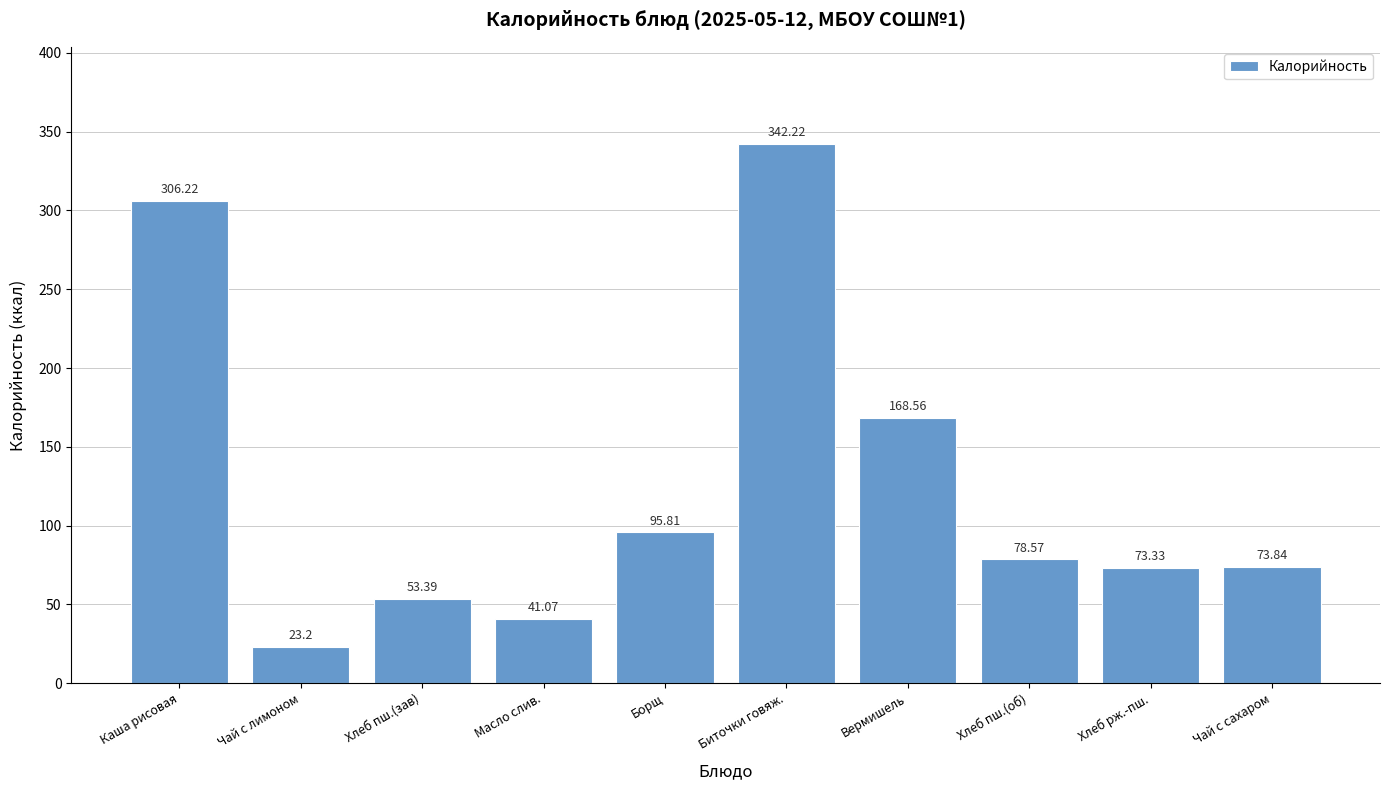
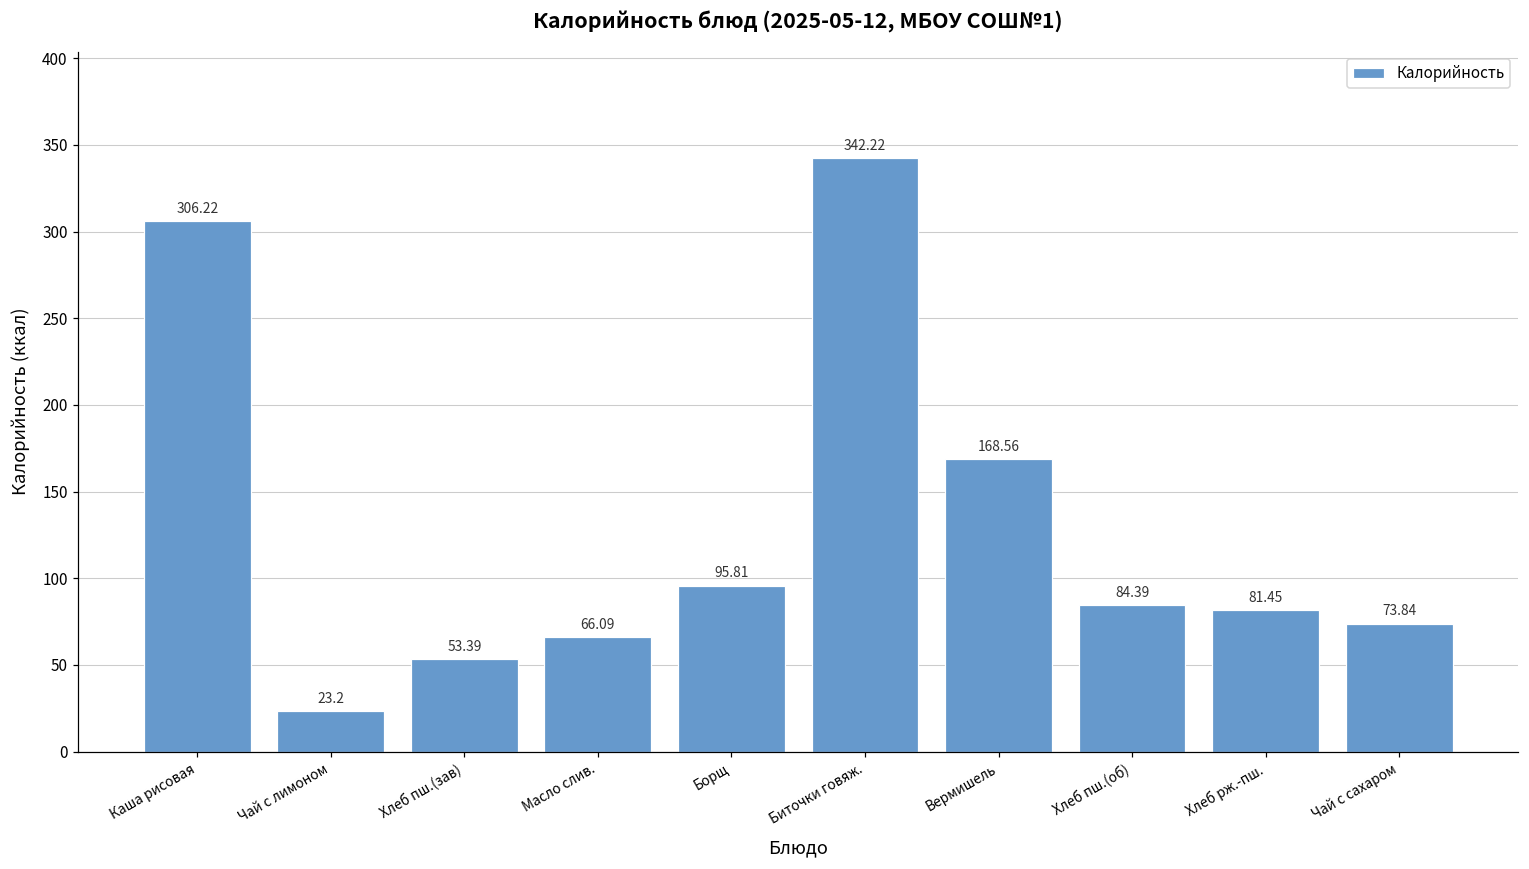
  {
    "Каша рисовая": 306.22,
    "Чай с лимоном": 23.2,
    "Хлеб пш.(зав)": 53.39,
-   "Масло слив.": 41.07,
+   "Масло слив.": 66.09,
    "Борщ": 95.81,
    "Биточки говяж.": 342.22,
    "Вермишель": 168.56,
-   "Хлеб пш.(об)": 78.57,
-   "Хлеб рж.-пш.": 73.33,
+   "Хлеб пш.(об)": 84.39,
+   "Хлеб рж.-пш.": 81.45,
    "Чай с сахаром": 73.84
  }
